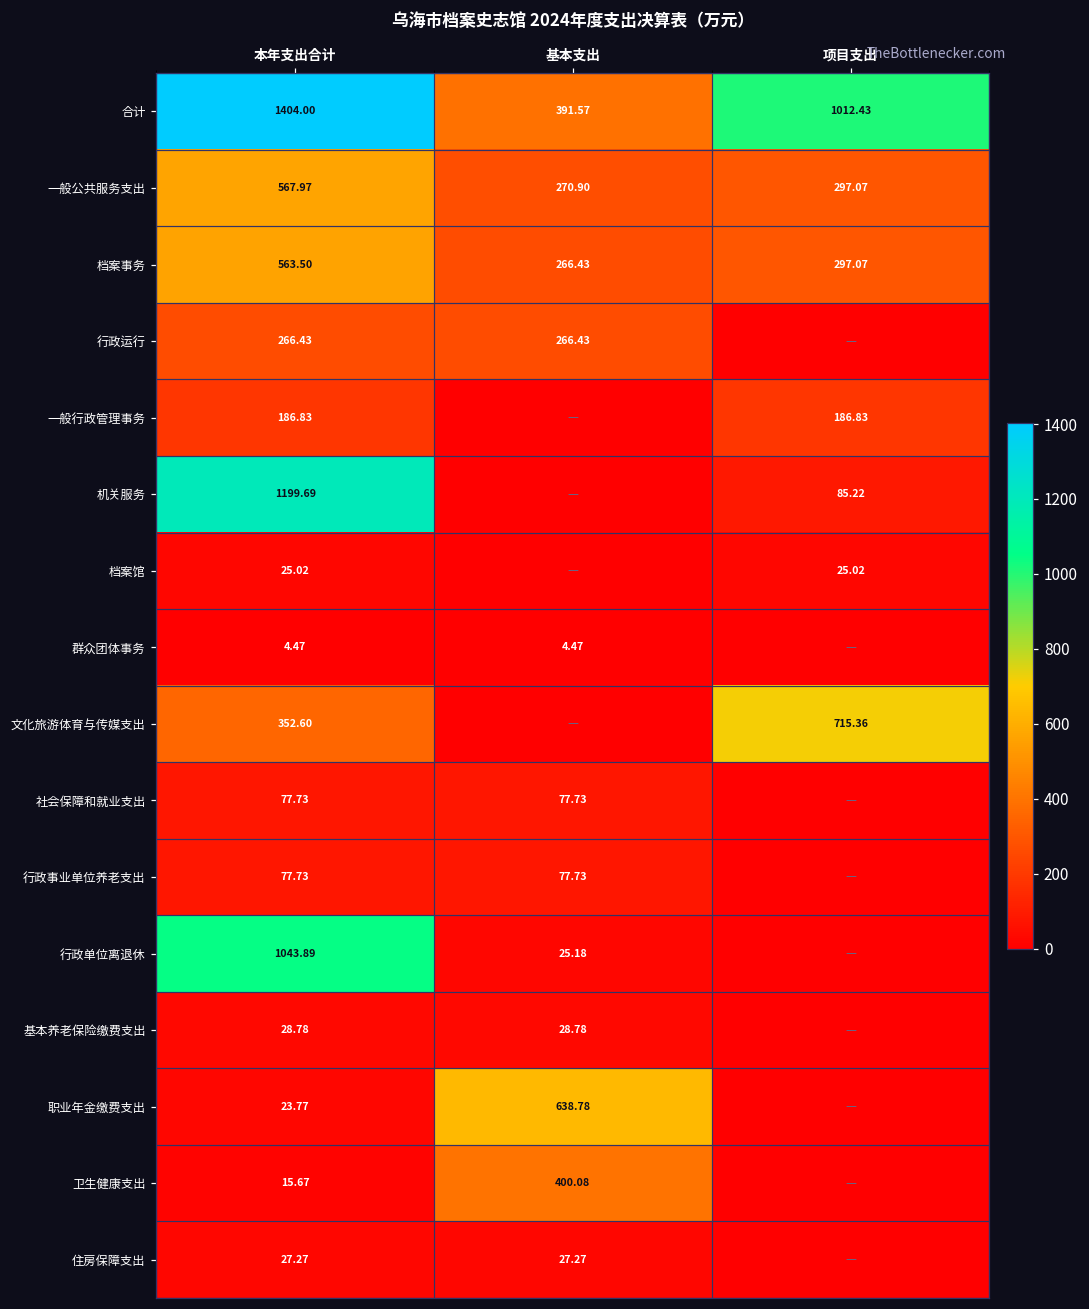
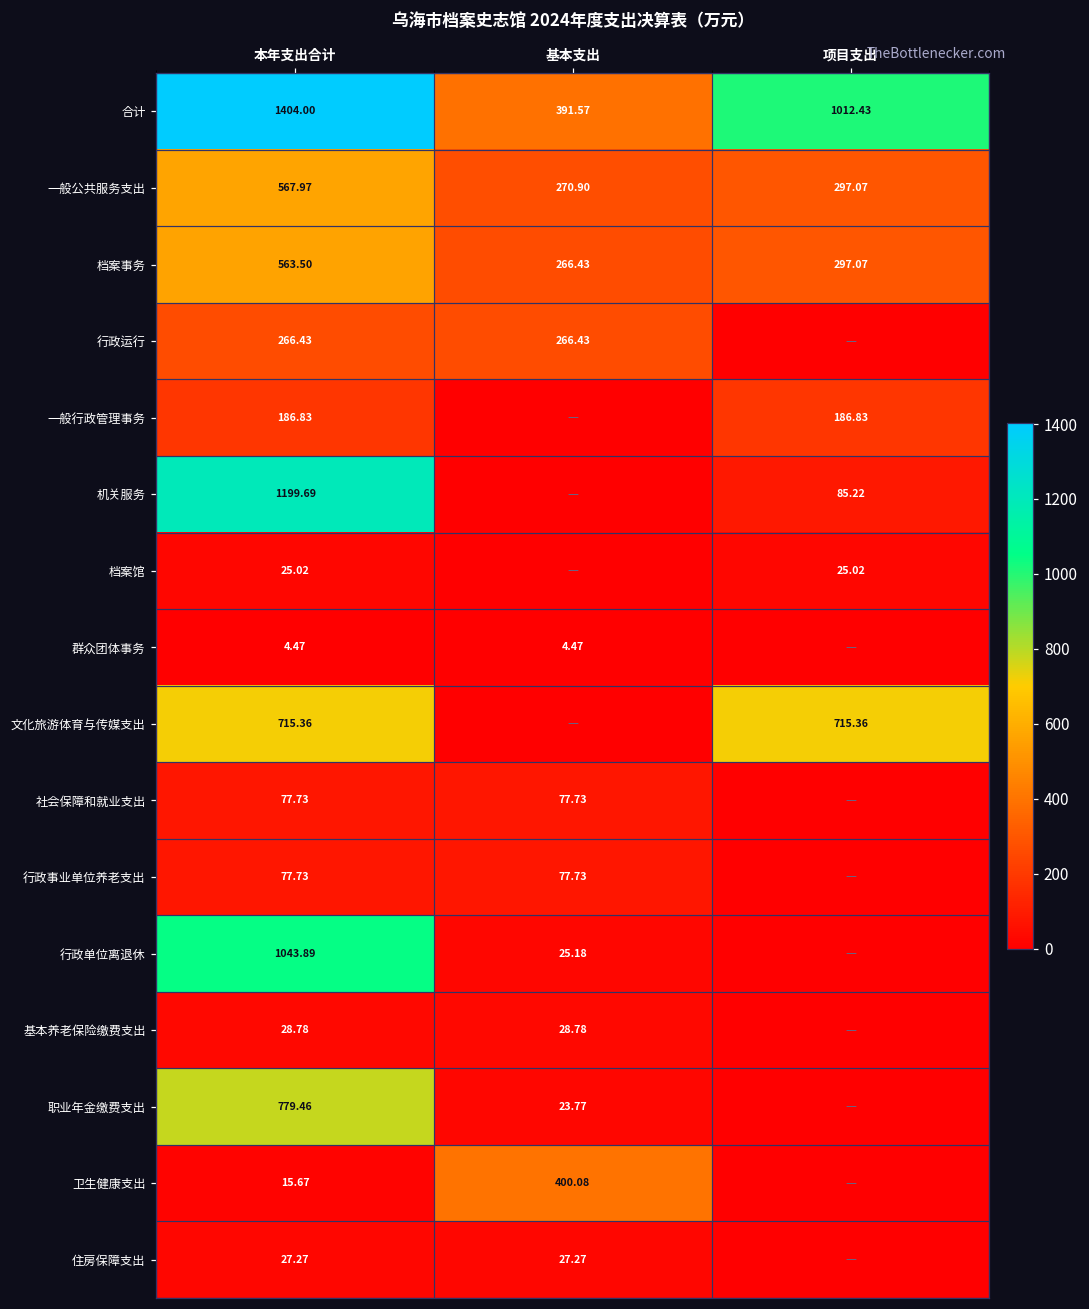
  {
    "合计": {
      "本年支出合计": 1404.00,
      "基本支出": 391.57,
      "项目支出": 1012.43
    },
    "一般公共服务支出": {
      "本年支出合计": 567.97,
      "基本支出": 270.90,
      "项目支出": 297.07
    },
    "档案事务": {
      "本年支出合计": 563.50,
      "基本支出": 266.43,
      "项目支出": 297.07
    },
    "行政运行": {
      "本年支出合计": 266.43,
      "基本支出": 266.43
    },
    "一般行政管理事务": {
      "本年支出合计": 186.83,
      "项目支出": 186.83
    },
    "机关服务": {
      "本年支出合计": 1199.69,
      "项目支出": 85.22
    },
    "档案馆": {
      "本年支出合计": 25.02,
      "项目支出": 25.02
    },
    "群众团体事务": {
      "本年支出合计": 4.47,
      "基本支出": 4.47
    },
    "文化旅游体育与传媒支出": {
-     "本年支出合计": 352.60,
+     "本年支出合计": 715.36,
      "项目支出": 715.36
    },
    "社会保障和就业支出": {
      "本年支出合计": 77.73,
      "基本支出": 77.73
    },
    "行政事业单位养老支出": {
      "本年支出合计": 77.73,
      "基本支出": 77.73
    },
    "行政单位离退休": {
      "本年支出合计": 1043.89,
      "基本支出": 25.18
    },
    "基本养老保险缴费支出": {
      "本年支出合计": 28.78,
      "基本支出": 28.78
    },
    "职业年金缴费支出": {
-     "本年支出合计": 23.77,
-     "基本支出": 638.78
+     "本年支出合计": 779.46,
+     "基本支出": 23.77
    },
    "卫生健康支出": {
      "本年支出合计": 15.67,
      "基本支出": 400.08
    },
    "住房保障支出": {
      "本年支出合计": 27.27,
      "基本支出": 27.27
    }
  }
